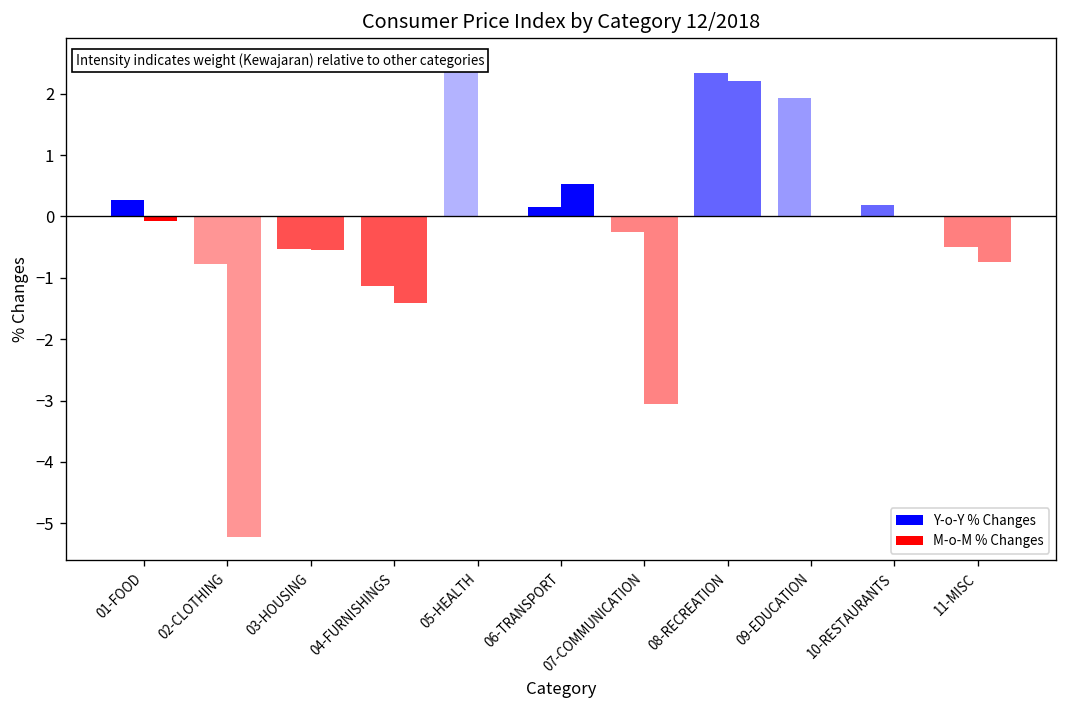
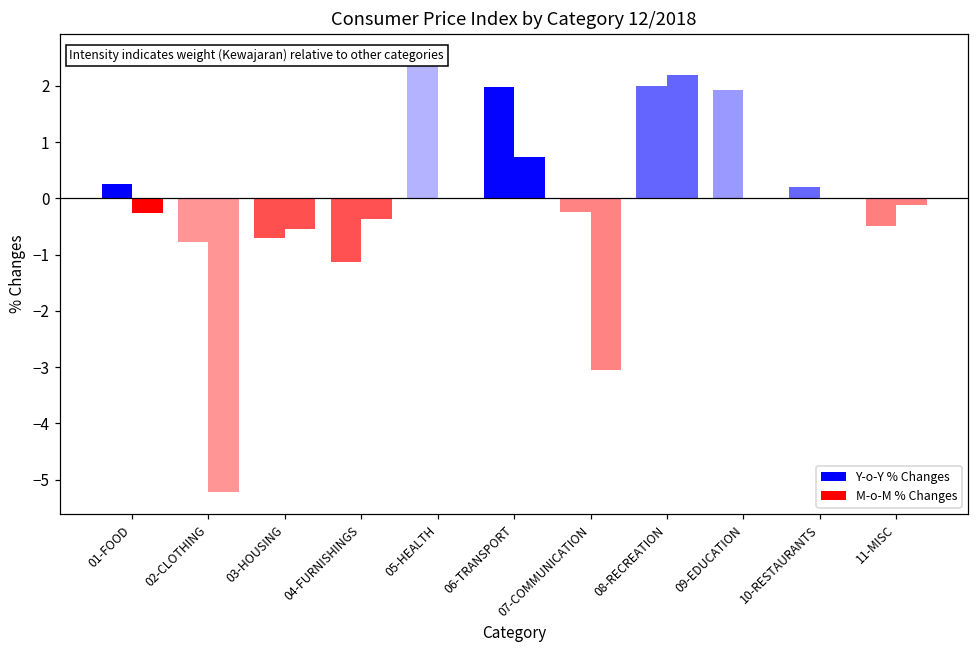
  {
    "Y-o-Y % Changes": {
      "01-FOOD": 0.3,
      "02-CLOTHING": -0.8,
-     "03-HOUSING": -0.5,
+     "03-HOUSING": -0.7,
      "04-FURNISHINGS": -1.1,
-     "06-TRANSPORT": 0.1,
+     "06-TRANSPORT": 2.0,
      "07-COMMUNICATION": -0.2,
-     "08-RECREATION": 2.3,
+     "08-RECREATION": 2.0,
      "09-EDUCATION": 1.9,
      "10-RESTAURANTS": 0.2,
      "11-MISC": -0.5
    },
    "M-o-M % Changes": {
-     "01-FOOD": -0.1,
+     "01-FOOD": -0.3,
      "02-CLOTHING": -5.2,
      "03-HOUSING": -0.6,
-     "04-FURNISHINGS": -1.4,
+     "04-FURNISHINGS": -0.4,
      "05-HEALTH": 0.0,
-     "06-TRANSPORT": 0.5,
+     "06-TRANSPORT": 0.7,
      "07-COMMUNICATION": -3.1,
      "08-RECREATION": 2.2,
      "09-EDUCATION": 0.0,
-     "11-MISC": -0.7
+     "11-MISC": -0.1
    }
  }
